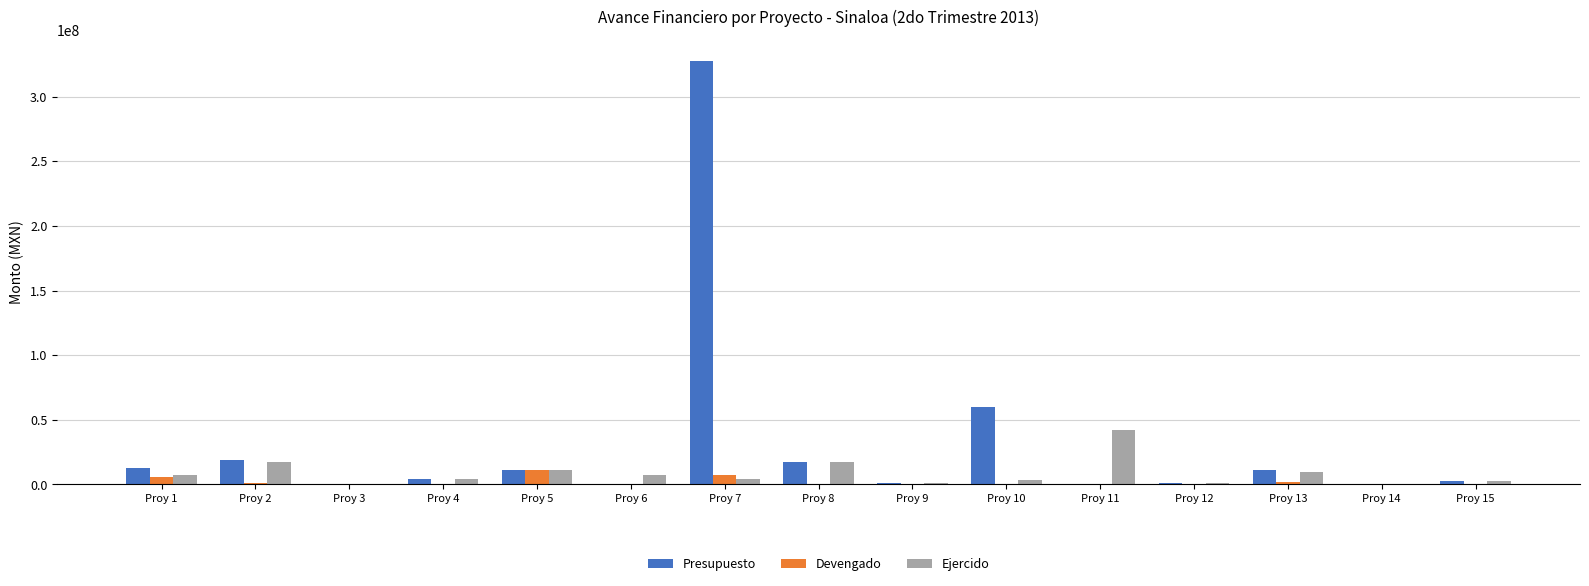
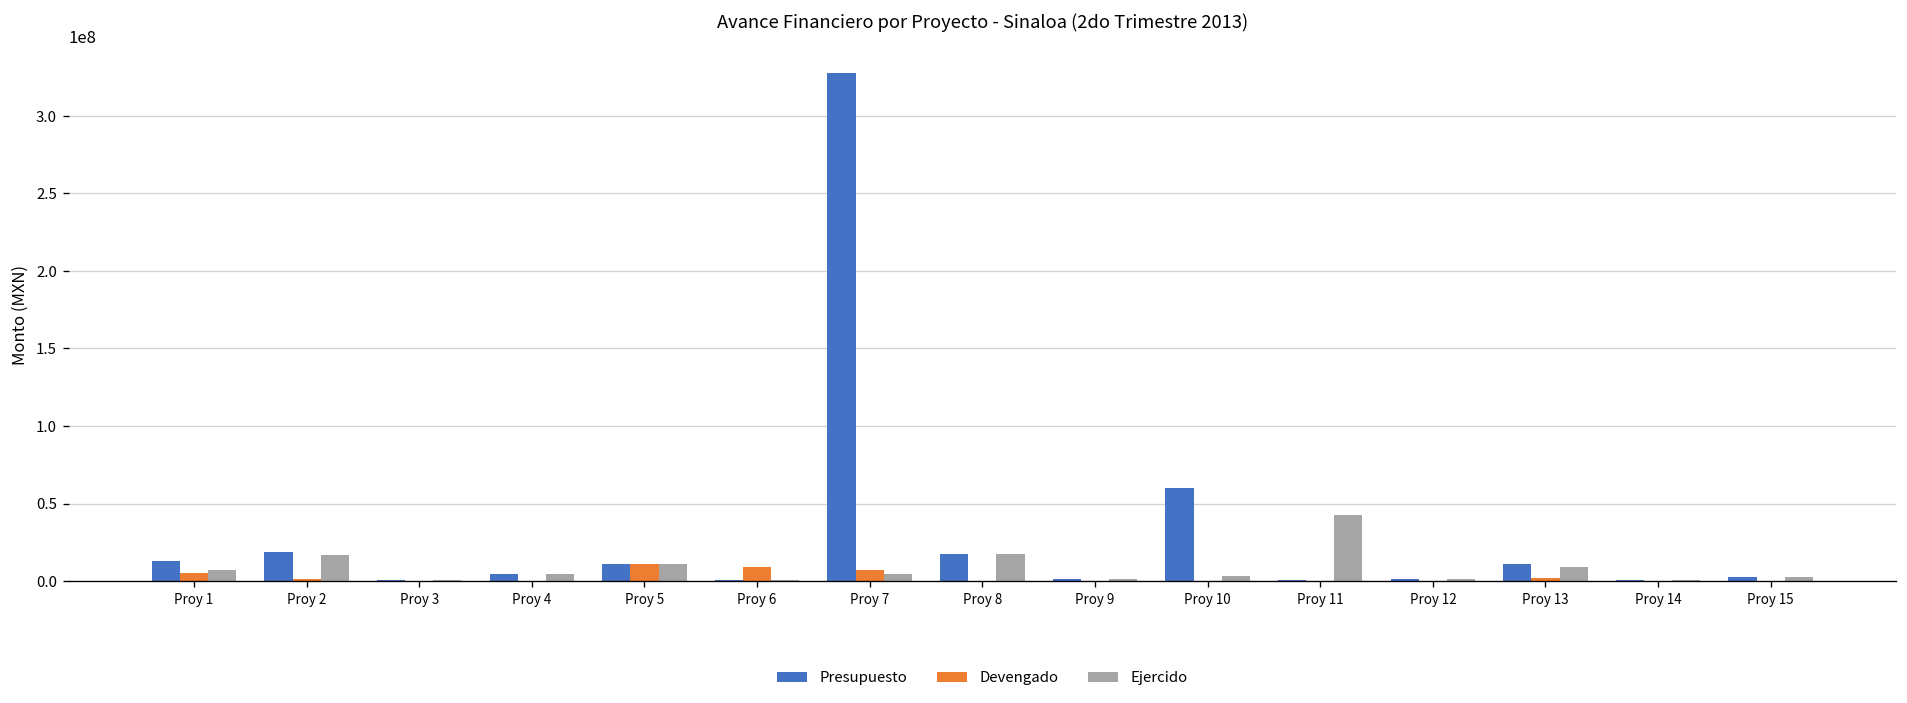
  {
    "Presupuesto": {
      "Proy 1": 13000000,
      "Proy 2": 19000000,
      "Proy 4": 4000000,
      "Proy 5": 11000000,
      "Proy 7": 328000000,
      "Proy 8": 17000000,
      "Proy 10": 60000000,
      "Proy 13": 11000000,
      "Proy 15": 3000000
    },
    "Devengado": {
      "Proy 1": 5000000,
      "Proy 5": 11000000,
-     "Proy 6": 0,
+     "Proy 6": 9000000,
      "Proy 7": 7000000
    },
    "Ejercido": {
      "Proy 1": 7000000,
      "Proy 2": 17000000,
      "Proy 4": 4000000,
      "Proy 5": 11000000,
-     "Proy 6": 7000000,
+     "Proy 6": 1000000,
      "Proy 7": 4000000,
      "Proy 8": 17000000,
      "Proy 10": 3000000,
      "Proy 11": 42000000,
      "Proy 13": 9000000,
      "Proy 15": 3000000
    }
  }
